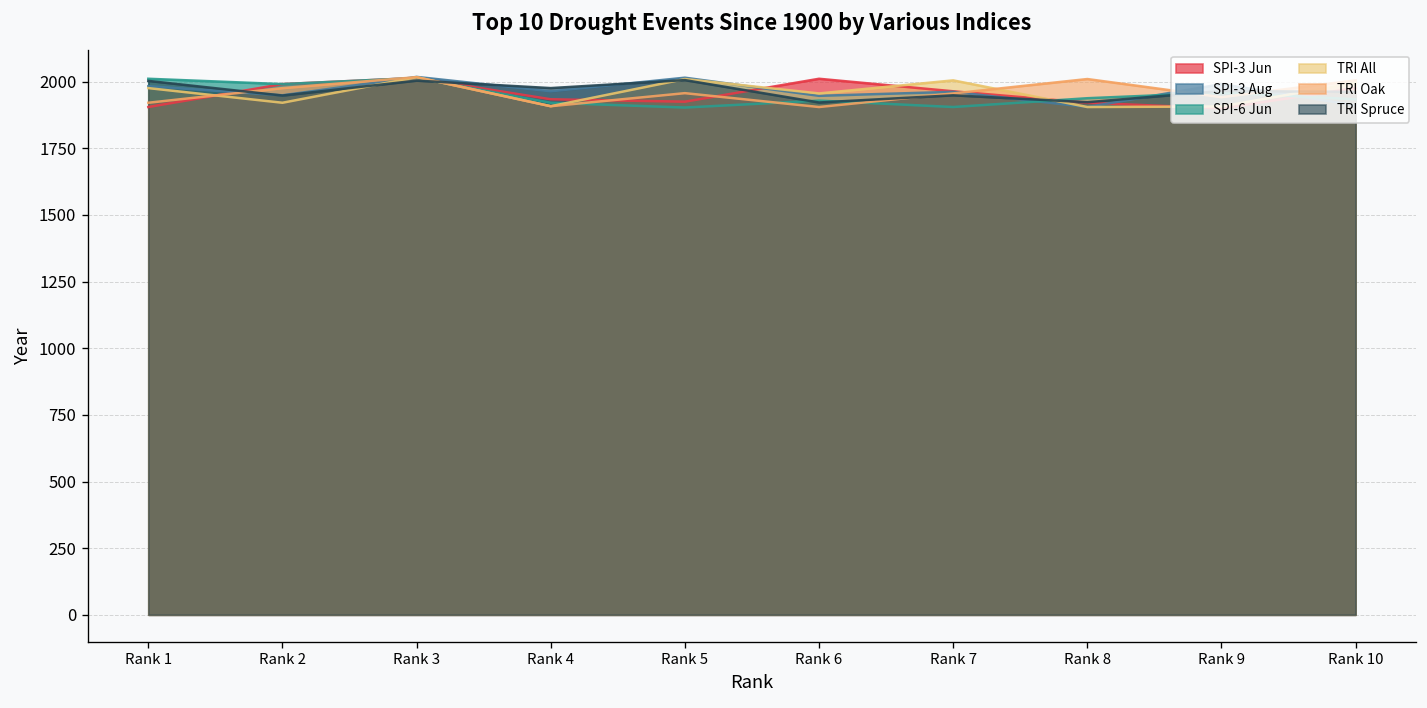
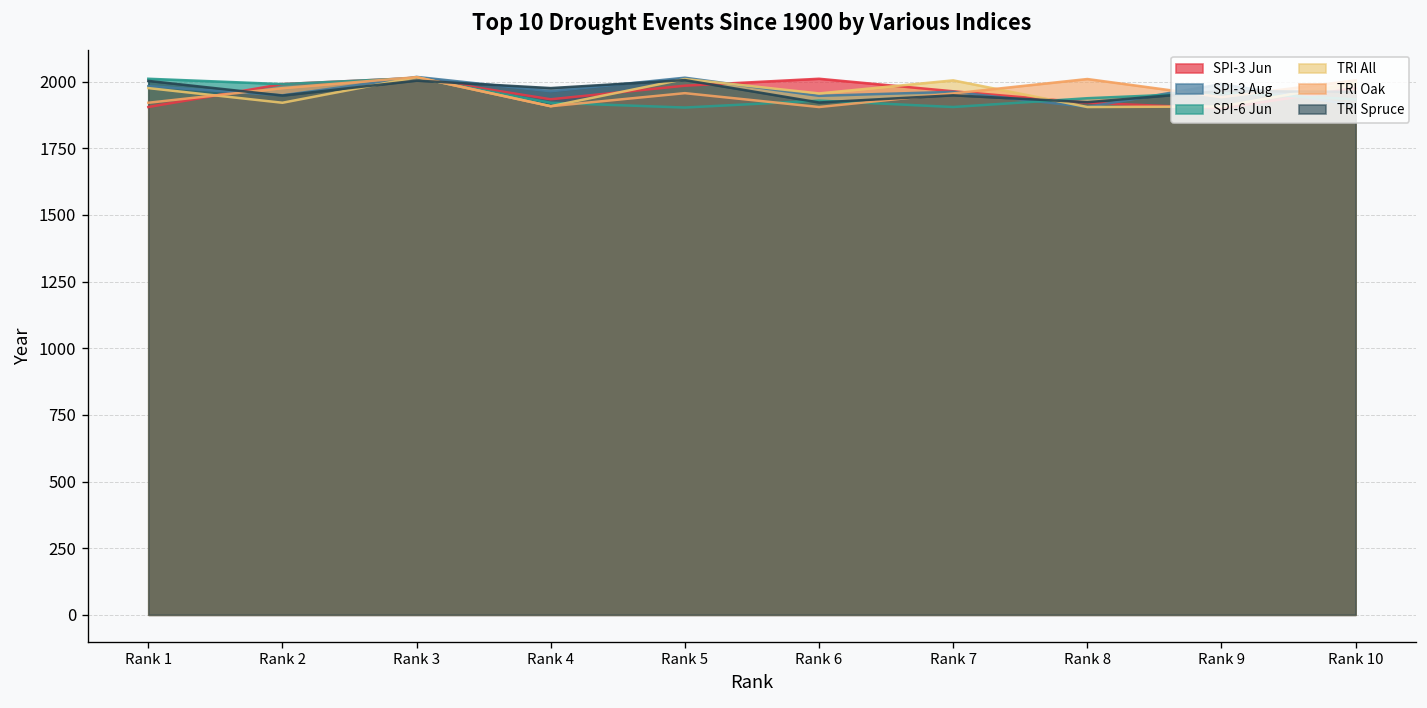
  {
    "SPI-3 Jun": {
      "Rank 1": 1910,
      "Rank 4": 1930,
-     "Rank 5": 1930,
+     "Rank 5": 1990,
      "Rank 6": 2010
    }
  }
